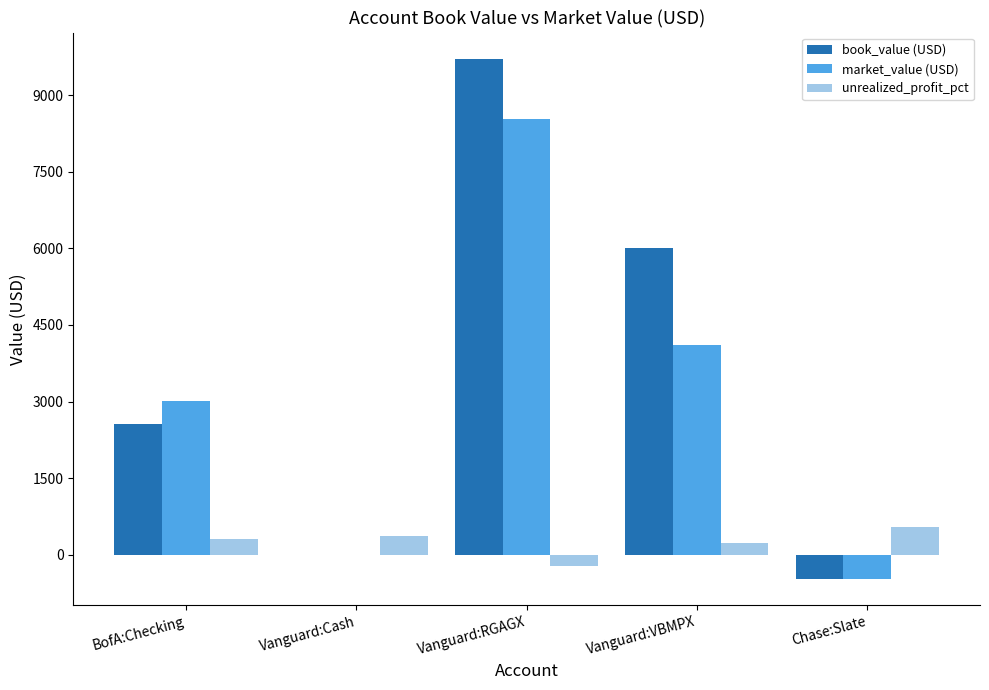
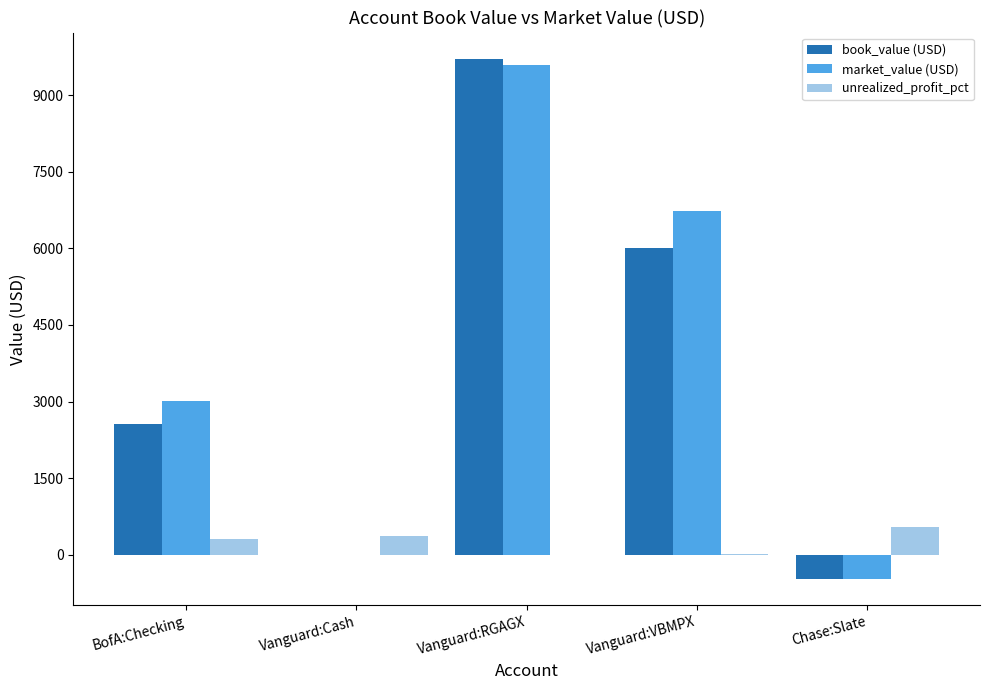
  {
    "book_value (USD)": {
      "BofA:Checking": 2600,
      "Vanguard:RGAGX": 9700,
      "Vanguard:VBMPX": 6000,
      "Chase:Slate": -500
    },
    "market_value (USD)": {
      "BofA:Checking": 3000,
-     "Vanguard:RGAGX": 8500,
-     "Vanguard:VBMPX": 4100,
+     "Vanguard:RGAGX": 9600,
+     "Vanguard:VBMPX": 6700,
      "Chase:Slate": -500
    },
    "unrealized_profit_pct": {
      "BofA:Checking": 300,
      "Vanguard:Cash": 400,
-     "Vanguard:RGAGX": -200,
-     "Vanguard:VBMPX": 200,
+     "Vanguard:RGAGX": 0,
+     "Vanguard:VBMPX": 0,
      "Chase:Slate": 500
    }
  }
